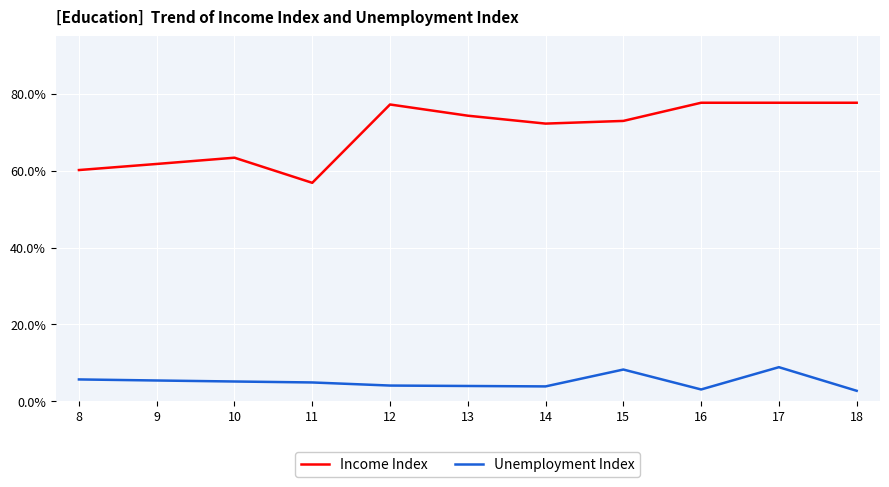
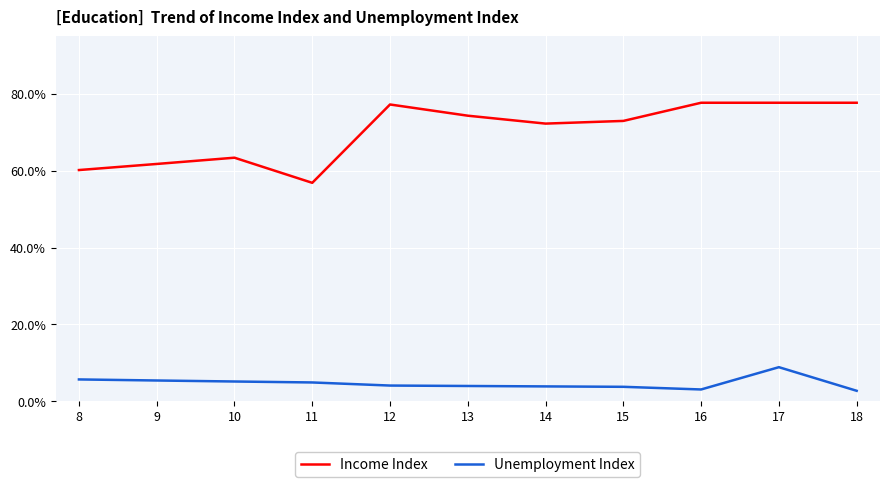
  {
    "Income Index": {
      "8": "60%",
      "9": "62%",
      "10": "63%",
      "11": "57%",
      "12": "77%",
      "13": "74%",
      "14": "72%",
      "15": "73%",
      "16": "78%",
      "17": "78%",
      "18": "78%"
    },
    "Unemployment Index": {
      "8": "6%",
      "9": "5%",
      "10": "5%",
      "11": "5%",
      "12": "4%",
      "13": "4%",
      "14": "4%",
-     "15": "8%",
+     "15": "4%",
      "16": "3%",
      "17": "9%",
      "18": "3%"
    }
  }
